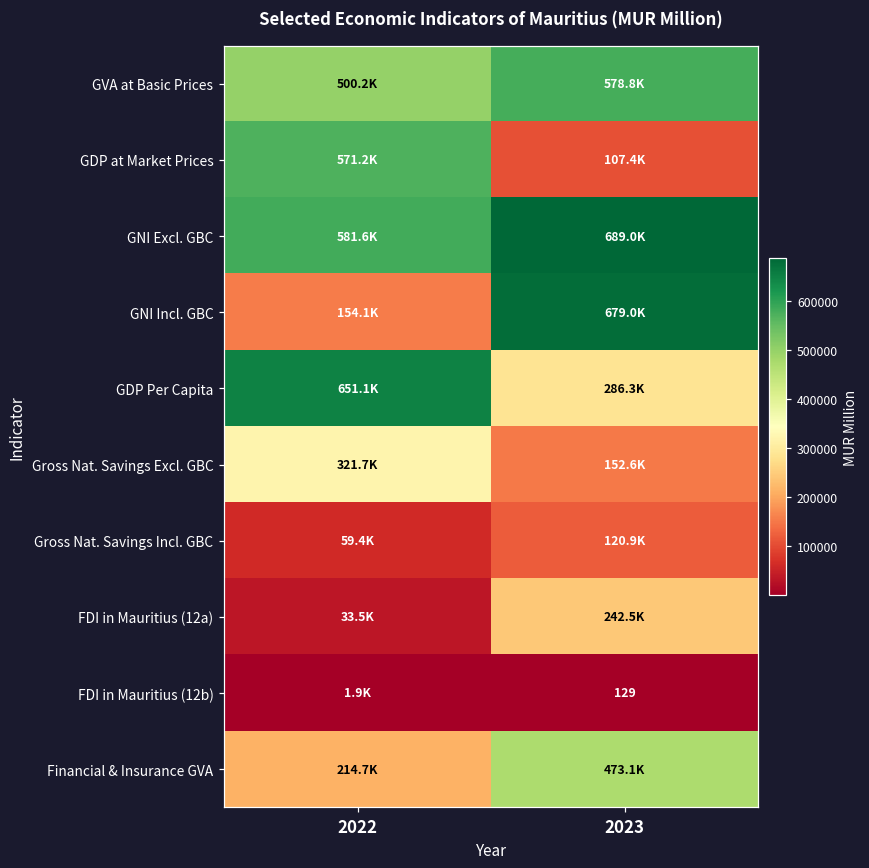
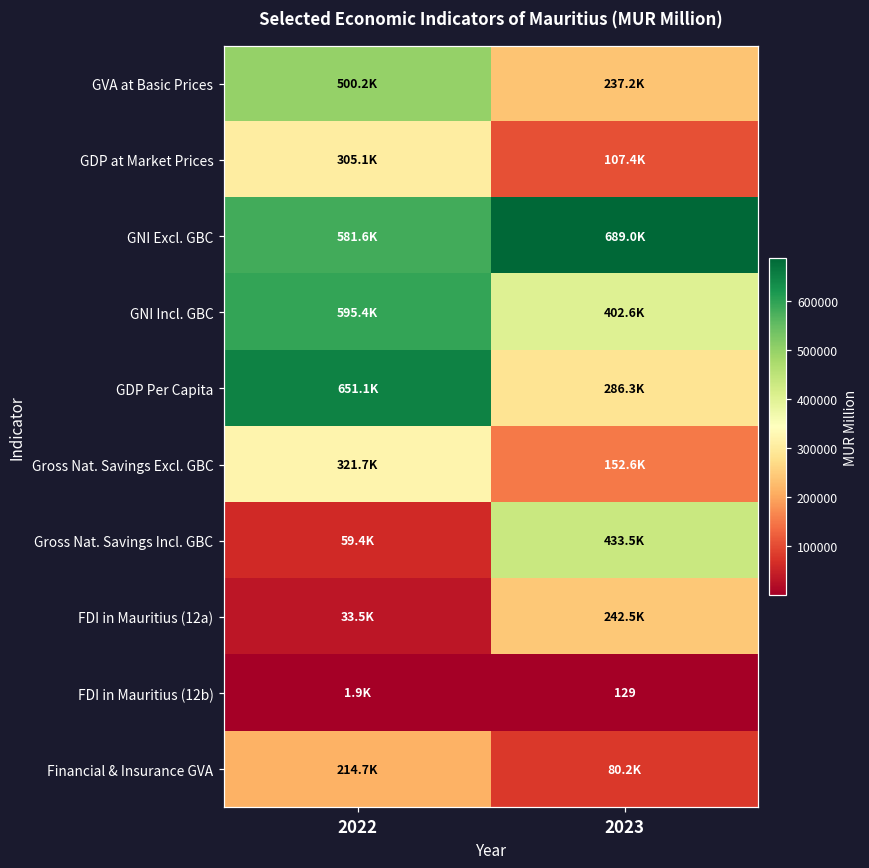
  {
    "GVA at Basic Prices": {
      "2022": "500.2K",
-     "2023": "578.8K"
+     "2023": "237.2K"
    },
    "GDP at Market Prices": {
-     "2022": "571.2K",
+     "2022": "305.1K",
      "2023": "107.4K"
    },
    "GNI Excl. GBC": {
      "2022": "581.6K",
      "2023": "689.0K"
    },
    "GNI Incl. GBC": {
-     "2022": "154.1K",
-     "2023": "679.0K"
+     "2022": "595.4K",
+     "2023": "402.6K"
    },
    "GDP Per Capita": {
      "2022": "651.1K",
      "2023": "286.3K"
    },
    "Gross Nat. Savings Excl. GBC": {
      "2022": "321.7K",
      "2023": "152.6K"
    },
    "Gross Nat. Savings Incl. GBC": {
      "2022": "59.4K",
-     "2023": "120.9K"
+     "2023": "433.5K"
    },
    "FDI in Mauritius (12a)": {
      "2022": "33.5K",
      "2023": "242.5K"
    },
    "FDI in Mauritius (12b)": {
      "2022": "1.9K",
      "2023": "129"
    },
    "Financial & Insurance GVA": {
      "2022": "214.7K",
-     "2023": "473.1K"
+     "2023": "80.2K"
    }
  }
